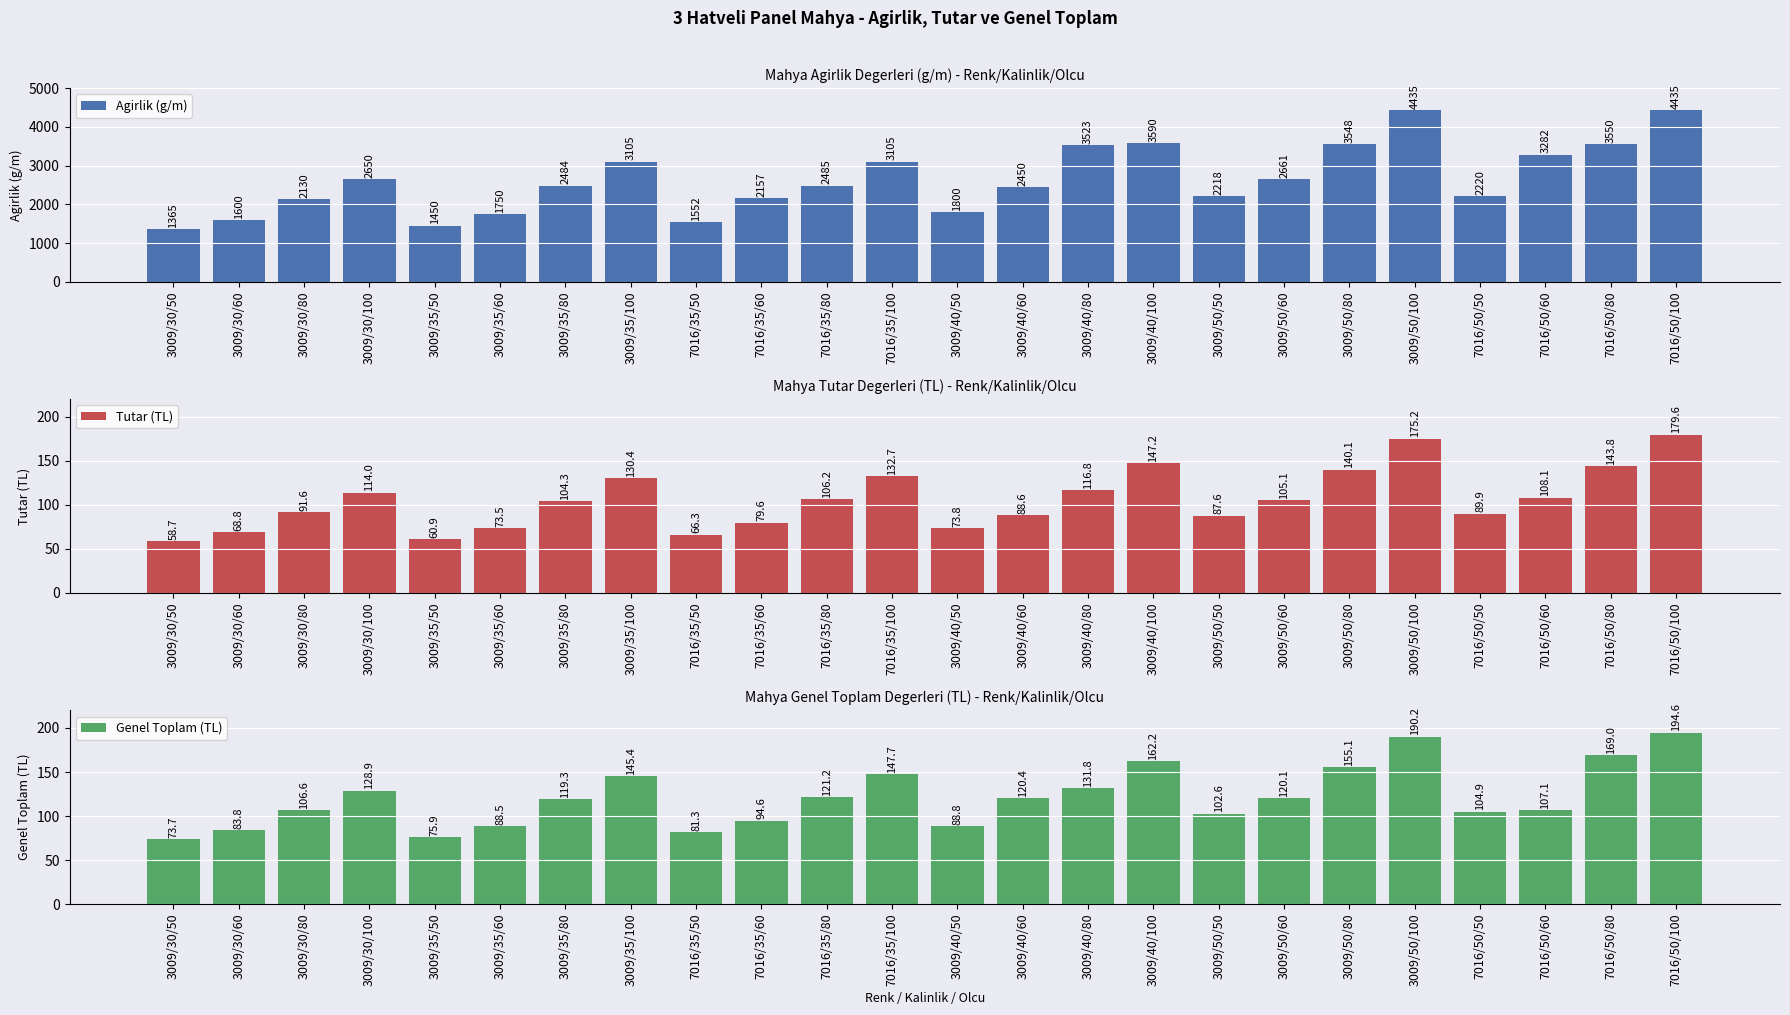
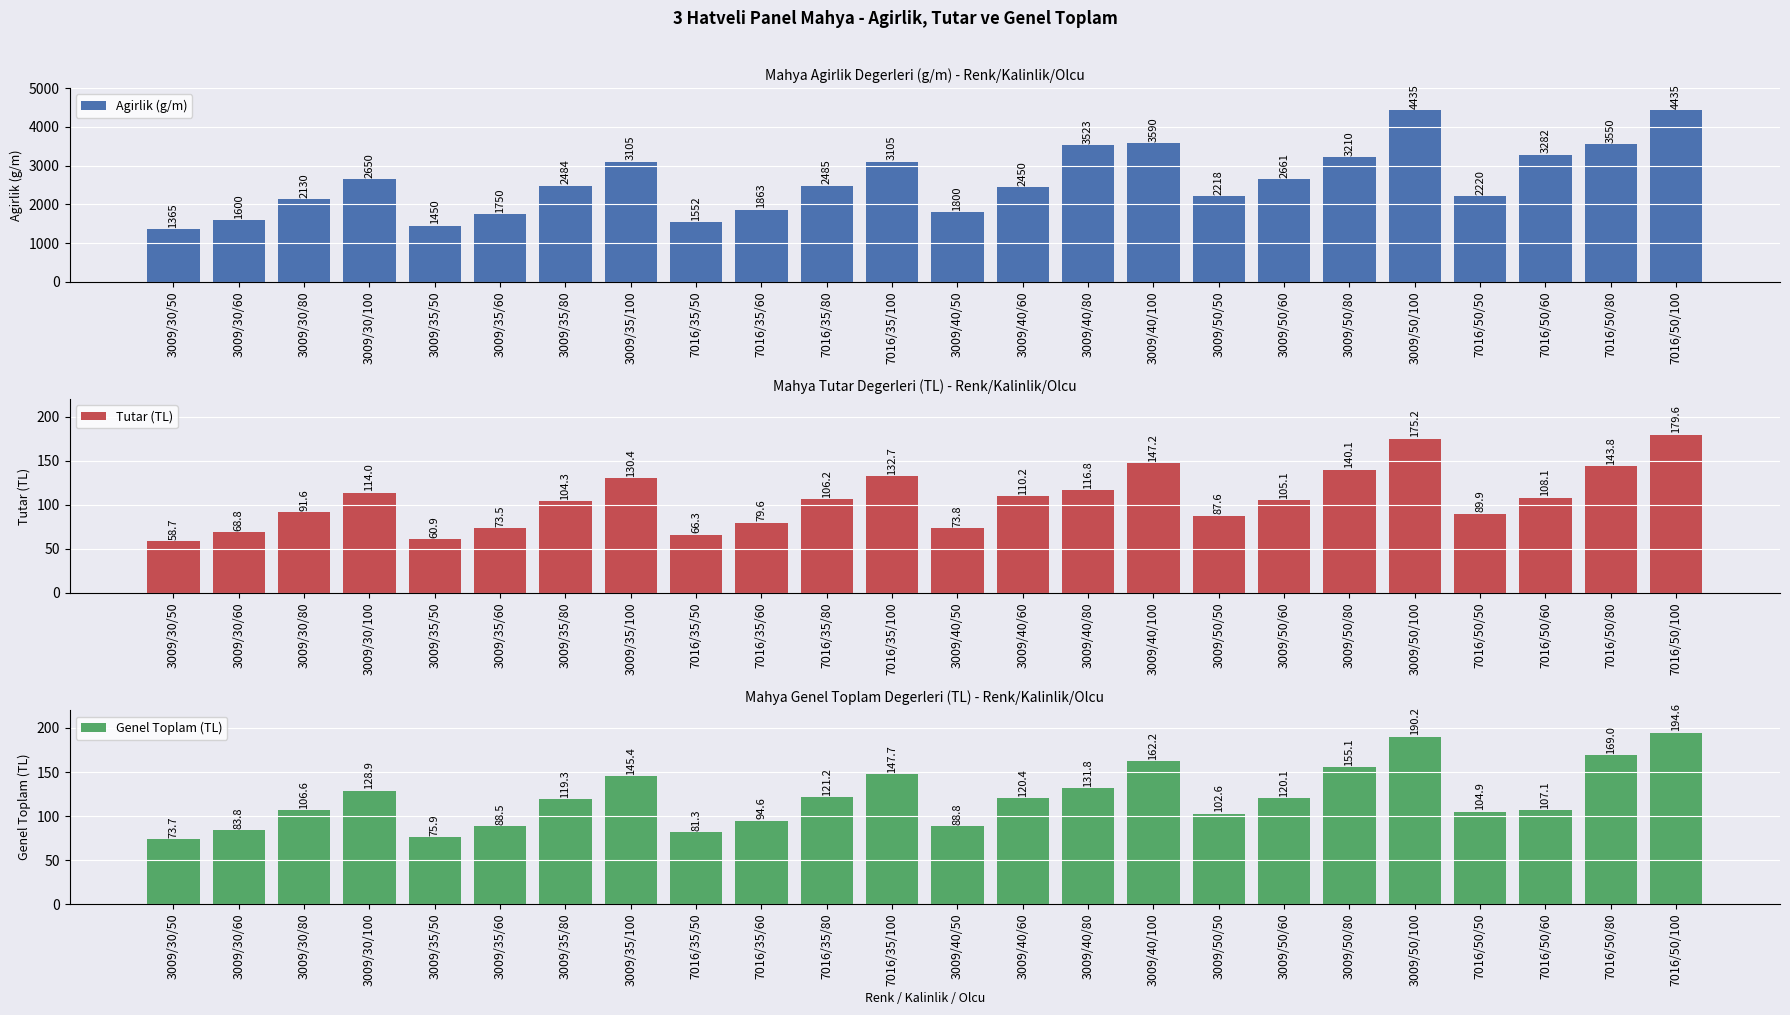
  {
    "Mahya Agirlik Degerleri (g/m) - Renk/Kalinlik/Olcu": {
      "3009/30/50": 1365,
      "3009/30/60": 1600,
      "3009/30/80": 2130,
      "3009/30/100": 2650,
      "3009/35/50": 1450,
      "3009/35/60": 1750,
      "3009/35/80": 2484,
      "3009/35/100": 3105,
      "7016/35/50": 1552,
-     "7016/35/60": 2157,
+     "7016/35/60": 1863,
      "7016/35/80": 2485,
      "7016/35/100": 3105,
      "3009/40/50": 1800,
      "3009/40/60": 2450,
      "3009/40/80": 3523,
      "3009/40/100": 3590,
      "3009/50/50": 2218,
      "3009/50/60": 2661,
-     "3009/50/80": 3548,
+     "3009/50/80": 3210,
      "3009/50/100": 4435,
      "7016/50/50": 2220,
      "7016/50/60": 3282,
      "7016/50/80": 3550,
      "7016/50/100": 4435
    },
    "Mahya Tutar Degerleri (TL) - Renk/Kalinlik/Olcu": {
      "3009/30/50": 58.7,
      "3009/30/60": 68.8,
      "3009/30/80": 91.6,
      "3009/30/100": 114.0,
      "3009/35/50": 60.9,
      "3009/35/60": 73.5,
      "3009/35/80": 104.3,
      "3009/35/100": 130.4,
      "7016/35/50": 66.3,
      "7016/35/60": 79.6,
      "7016/35/80": 106.2,
      "7016/35/100": 132.7,
      "3009/40/50": 73.8,
-     "3009/40/60": 88.6,
+     "3009/40/60": 110.2,
      "3009/40/80": 116.8,
      "3009/40/100": 147.2,
      "3009/50/50": 87.6,
      "3009/50/60": 105.1,
      "3009/50/80": 140.1,
      "3009/50/100": 175.2,
      "7016/50/50": 89.9,
      "7016/50/60": 108.1,
      "7016/50/80": 143.8,
      "7016/50/100": 179.6
    },
    "Mahya Genel Toplam Degerleri (TL) - Renk/Kalinlik/Olcu": {
      "3009/30/50": 73.7,
      "3009/30/60": 83.8,
      "3009/30/80": 106.6,
      "3009/30/100": 128.9,
      "3009/35/50": 75.9,
      "3009/35/60": 88.5,
      "3009/35/80": 119.3,
      "3009/35/100": 145.4,
      "7016/35/50": 81.3,
      "7016/35/60": 94.6,
      "7016/35/80": 121.2,
      "7016/35/100": 147.7,
      "3009/40/50": 88.8,
      "3009/40/60": 120.4,
      "3009/40/80": 131.8,
      "3009/40/100": 162.2,
      "3009/50/50": 102.6,
      "3009/50/60": 120.1,
      "3009/50/80": 155.1,
      "3009/50/100": 190.2,
      "7016/50/50": 104.9,
      "7016/50/60": 107.1,
      "7016/50/80": 169.0,
      "7016/50/100": 194.6
    }
  }
